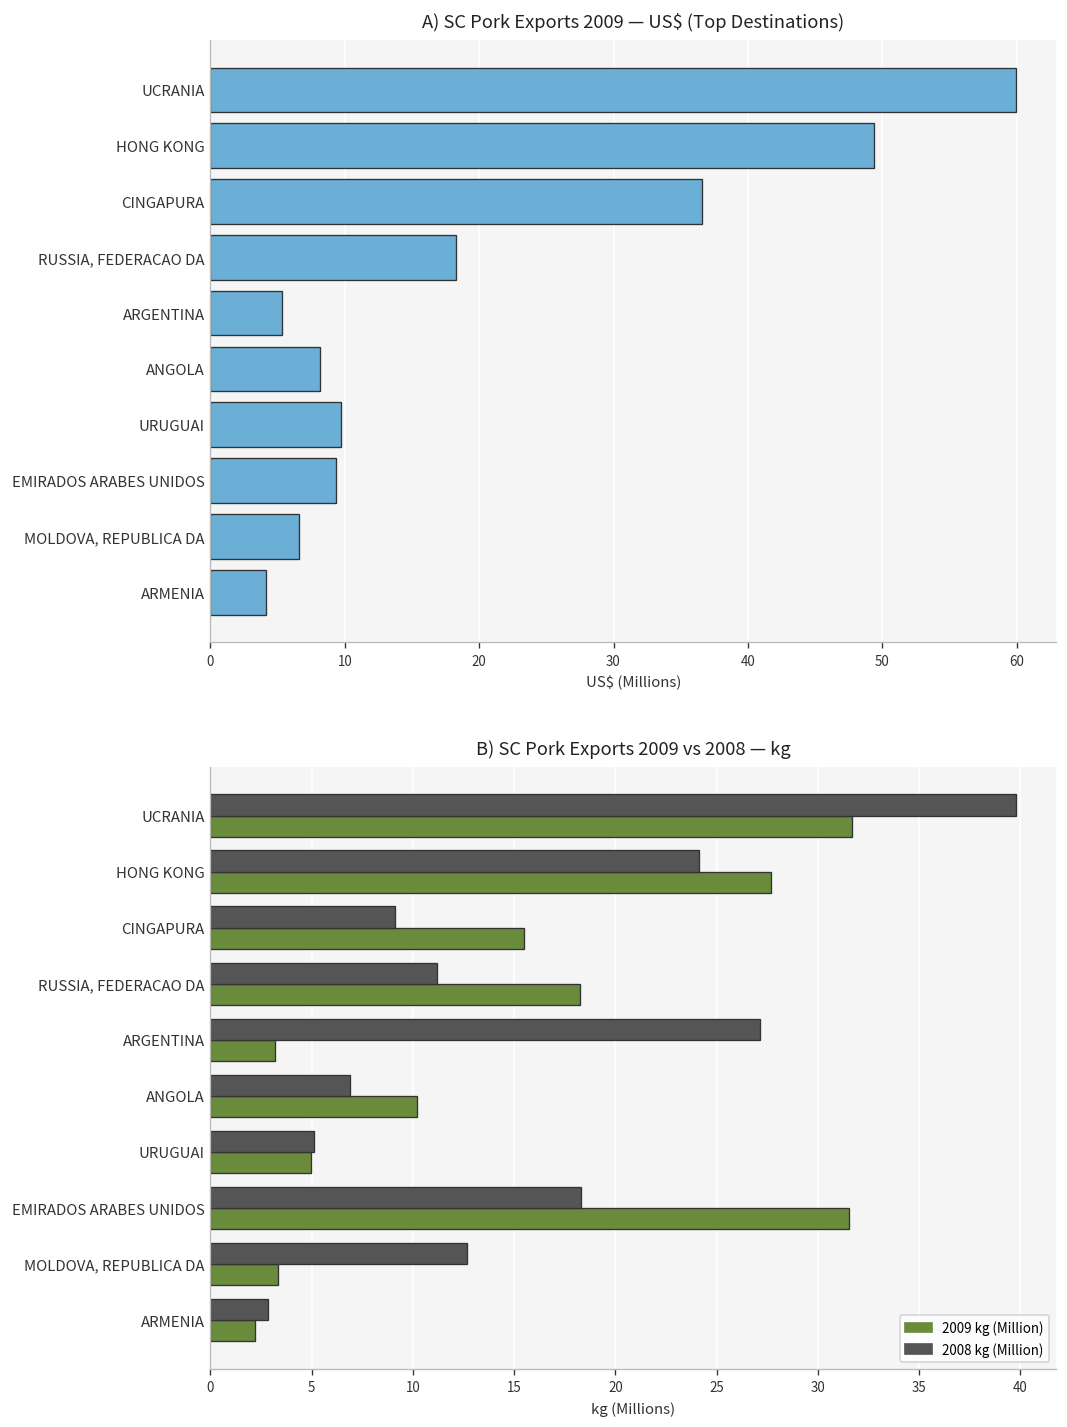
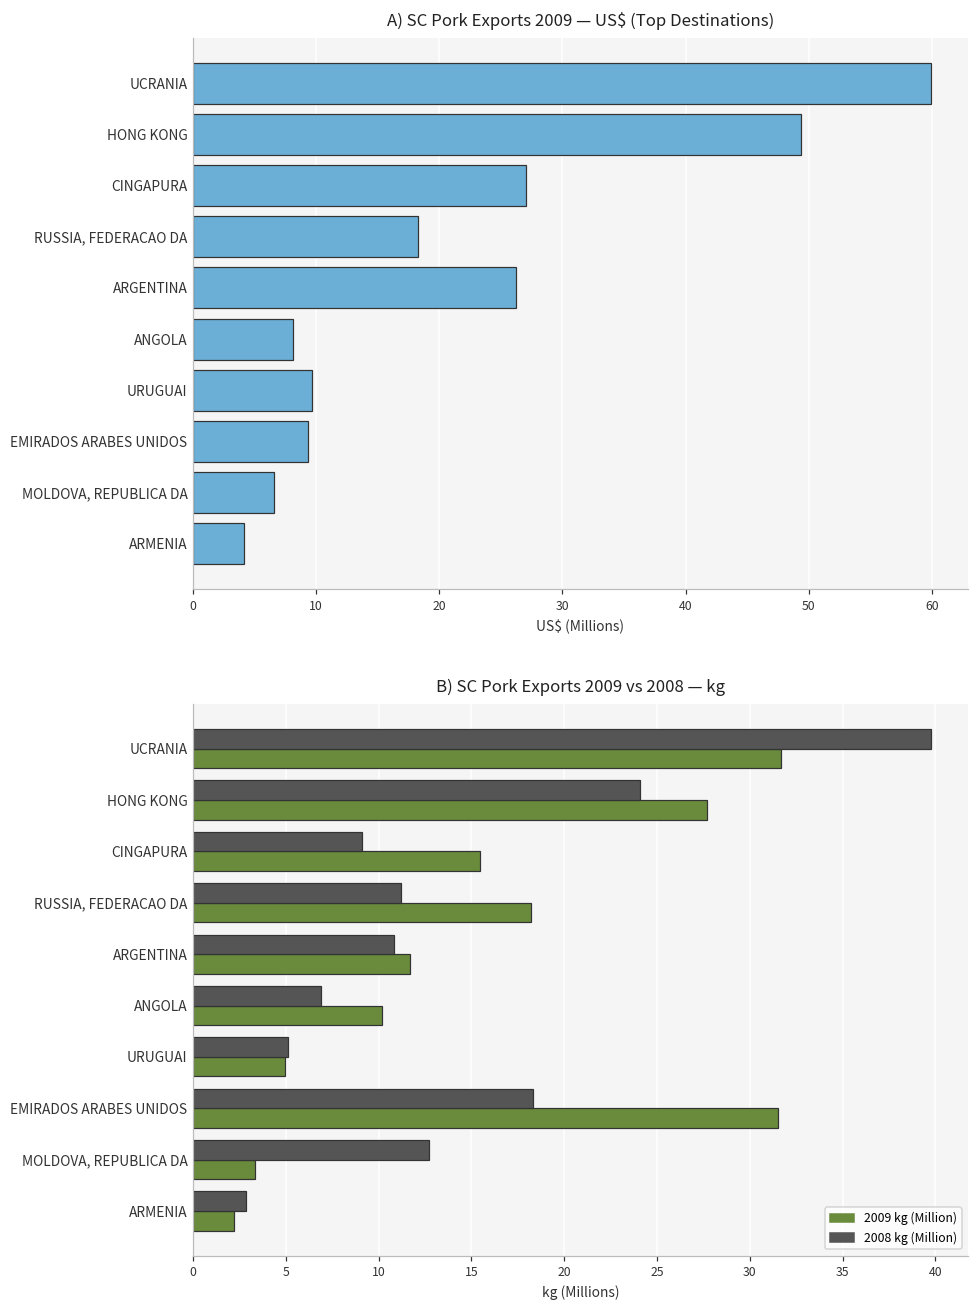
  {
    "A) SC Pork Exports 2009 — US$ (Top Destinations)": {
      "UCRANIA": 59.9,
      "HONG KONG": 49.4,
-     "CINGAPURA": 36.6,
+     "CINGAPURA": 27.1,
      "RUSSIA, FEDERACAO DA": 18.3,
-     "ARGENTINA": 5.4,
+     "ARGENTINA": 26.3,
      "ANGOLA": 8.1,
      "URUGUAI": 9.7,
      "EMIRADOS ARABES UNIDOS": 9.4,
      "MOLDOVA, REPUBLICA DA": 6.6,
      "ARMENIA": 4.1
    },
    "B) SC Pork Exports 2009 vs 2008 — kg": {
      "2009 kg (Million)": {
        "UCRANIA": 31.7,
        "HONG KONG": 27.7,
        "CINGAPURA": 15.5,
        "RUSSIA, FEDERACAO DA": 18.2,
-       "ARGENTINA": 3.2,
+       "ARGENTINA": 11.7,
        "ANGOLA": 10.2,
        "URUGUAI": 5.0,
        "EMIRADOS ARABES UNIDOS": 31.5,
        "MOLDOVA, REPUBLICA DA": 3.3,
        "ARMENIA": 2.2
      },
      "2008 kg (Million)": {
        "UCRANIA": 39.8,
        "HONG KONG": 24.1,
        "CINGAPURA": 9.1,
        "RUSSIA, FEDERACAO DA": 11.2,
-       "ARGENTINA": 27.1,
+       "ARGENTINA": 10.8,
        "ANGOLA": 6.9,
        "URUGUAI": 5.1,
        "EMIRADOS ARABES UNIDOS": 18.3,
        "MOLDOVA, REPUBLICA DA": 12.7,
        "ARMENIA": 2.9
      }
    }
  }
